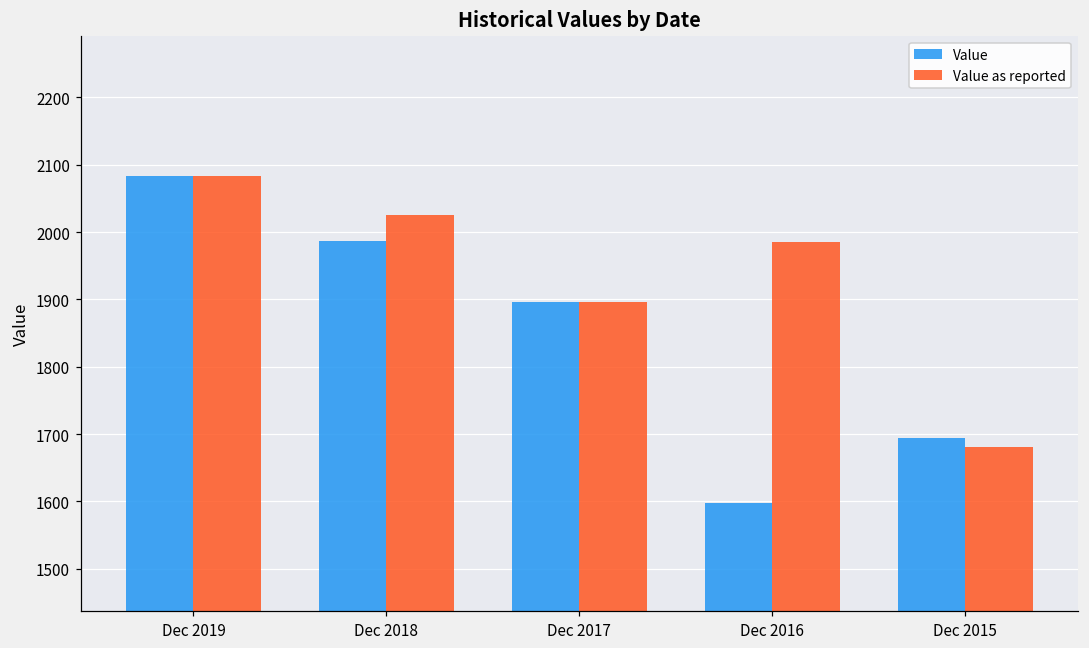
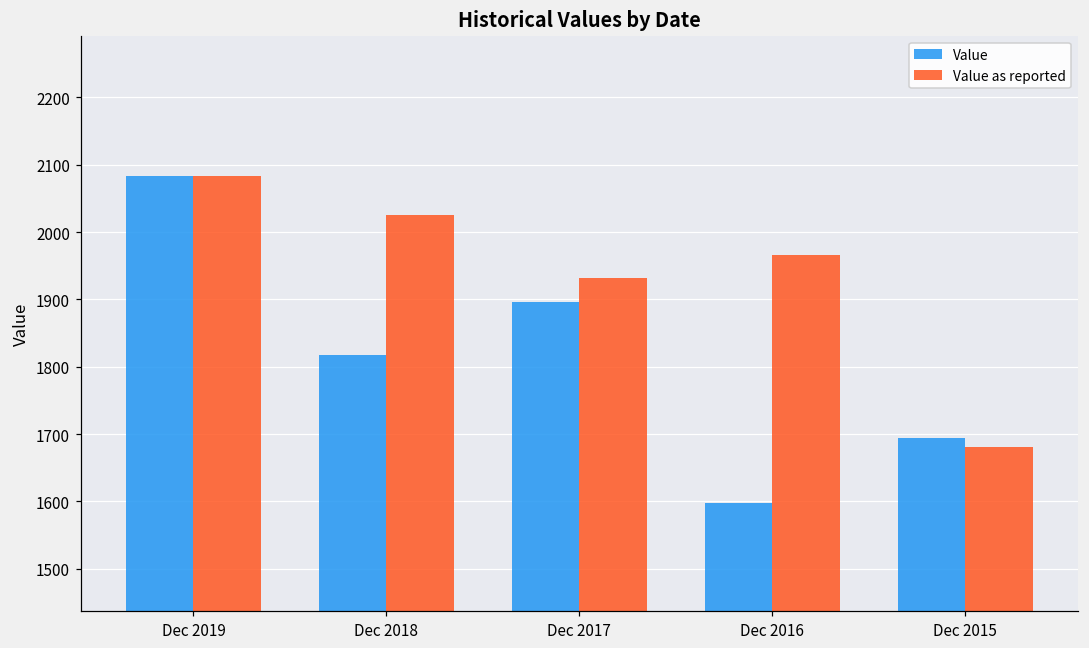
  {
    "Value": {
      "Dec 2019": 2080,
-     "Dec 2018": 1990,
+     "Dec 2018": 1820,
      "Dec 2017": 1900,
      "Dec 2016": 1600,
      "Dec 2015": 1690
    },
    "Value as reported": {
      "Dec 2019": 2080,
      "Dec 2018": 2030,
-     "Dec 2017": 1900,
-     "Dec 2016": 1990,
+     "Dec 2017": 1930,
+     "Dec 2016": 1970,
      "Dec 2015": 1680
    }
  }
